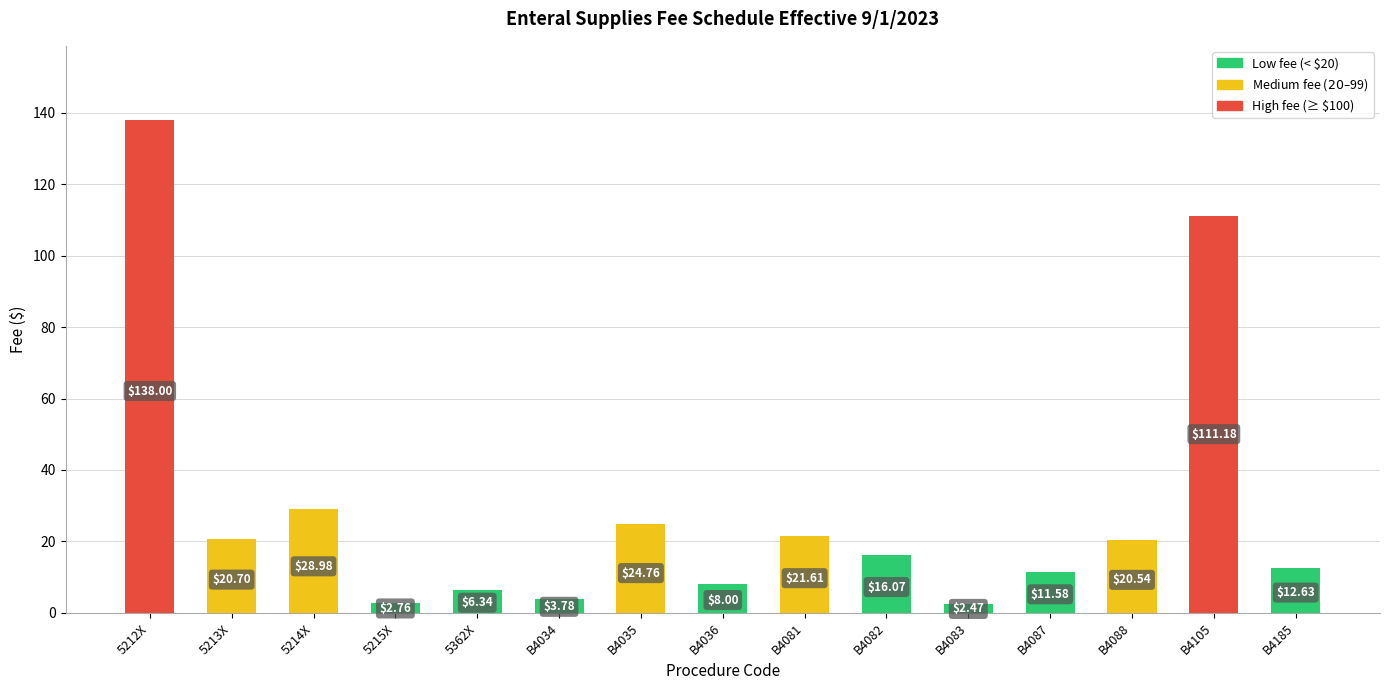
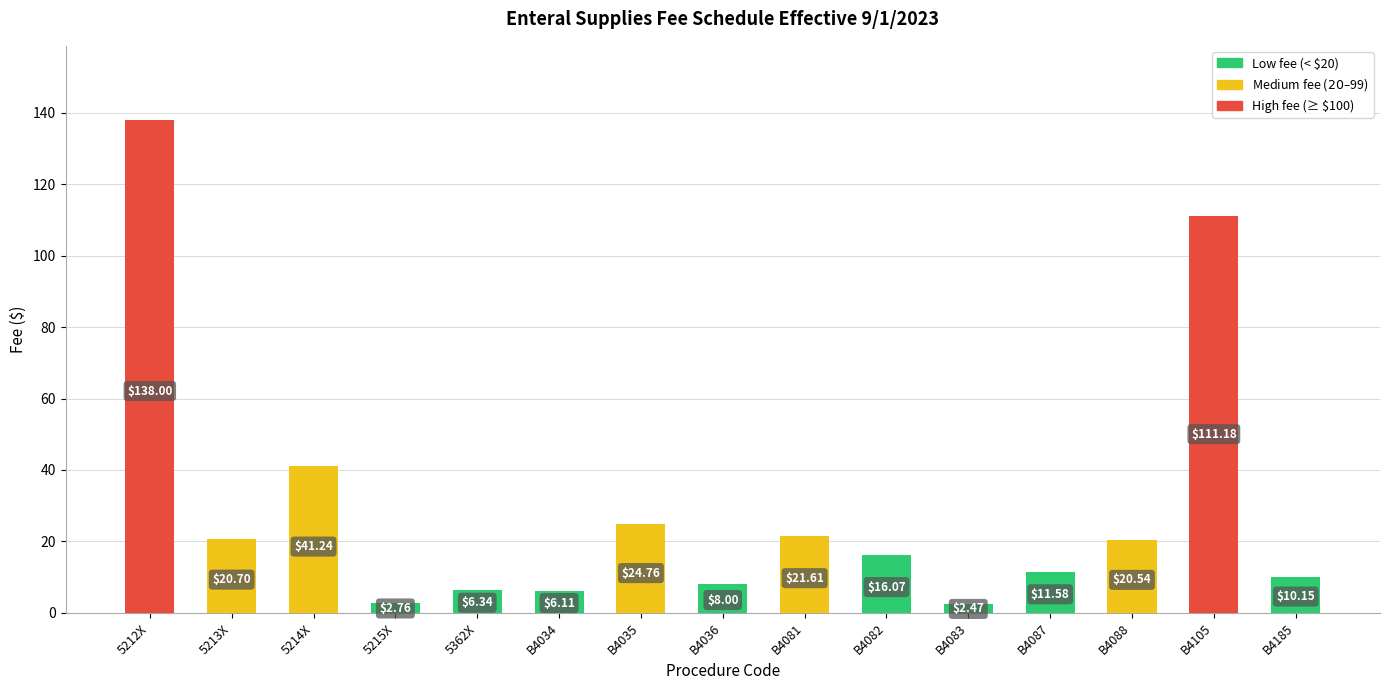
  {
-   "5214X": "$28.98",
-   "B4034": "$3.78",
-   "B4185": "$12.63"
+   "5214X": "$41.24",
+   "B4034": "$6.11",
+   "B4185": "$10.15"
  }
